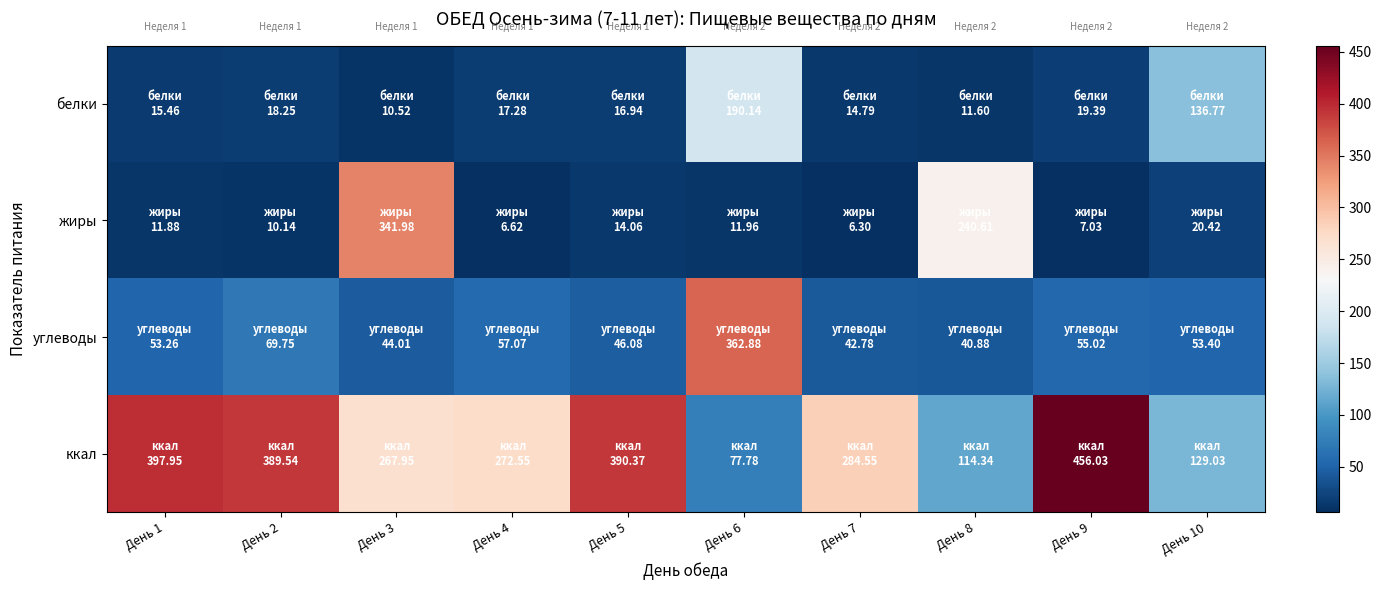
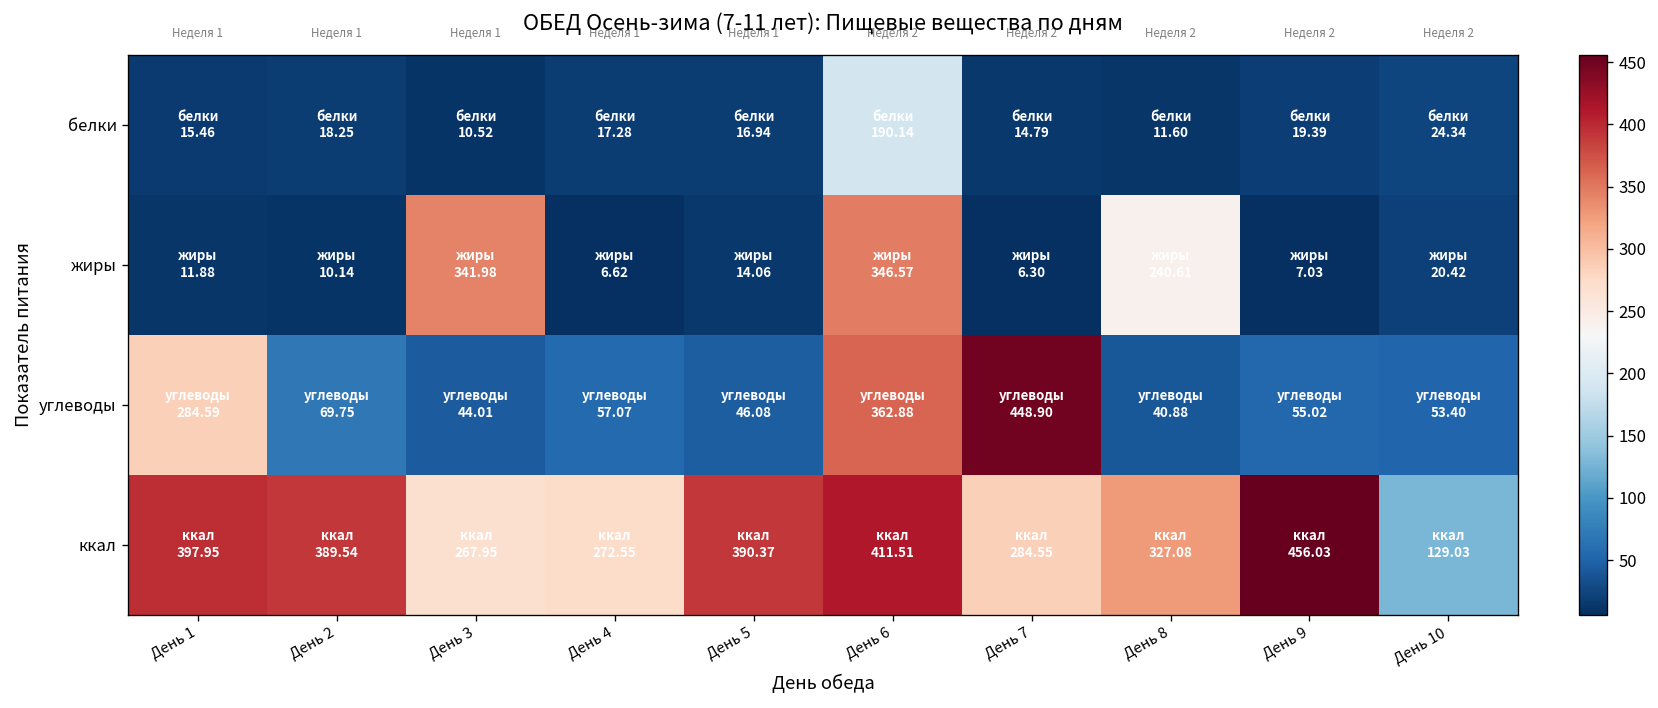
  {
    "белки": {
      "День 1": 15.46,
      "День 2": 18.25,
      "День 3": 10.52,
      "День 4": 17.28,
      "День 5": 16.94,
      "День 7": 14.79,
      "День 8": 11.60,
      "День 9": 19.39,
-     "День 10": 136.77
+     "День 10": 24.34
    },
    "жиры": {
      "День 1": 11.88,
      "День 2": 10.14,
      "День 3": 341.98,
      "День 4": 6.62,
      "День 5": 14.06,
-     "День 6": 11.96,
+     "День 6": 346.57,
      "День 7": 6.30,
      "День 9": 7.03,
      "День 10": 20.42
    },
    "углеводы": {
-     "День 1": 53.26,
+     "День 1": 284.59,
      "День 2": 69.75,
      "День 3": 44.01,
      "День 4": 57.07,
      "День 5": 46.08,
      "День 6": 362.88,
-     "День 7": 42.78,
+     "День 7": 448.90,
      "День 8": 40.88,
      "День 9": 55.02,
      "День 10": 53.40
    },
    "ккал": {
      "День 1": 397.95,
      "День 2": 389.54,
      "День 4": 272.55,
      "День 5": 390.37,
-     "День 6": 77.78,
+     "День 6": 411.51,
      "День 7": 284.55,
-     "День 8": 114.34,
+     "День 8": 327.08,
      "День 9": 456.03,
      "День 10": 129.03
    }
  }
